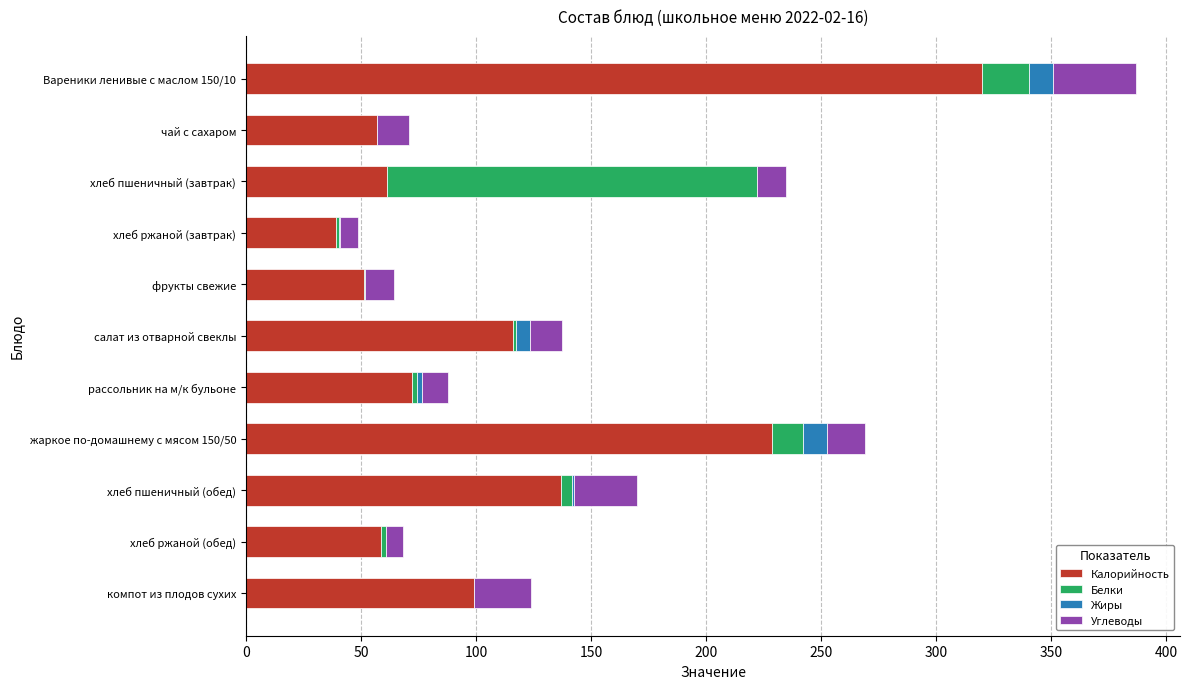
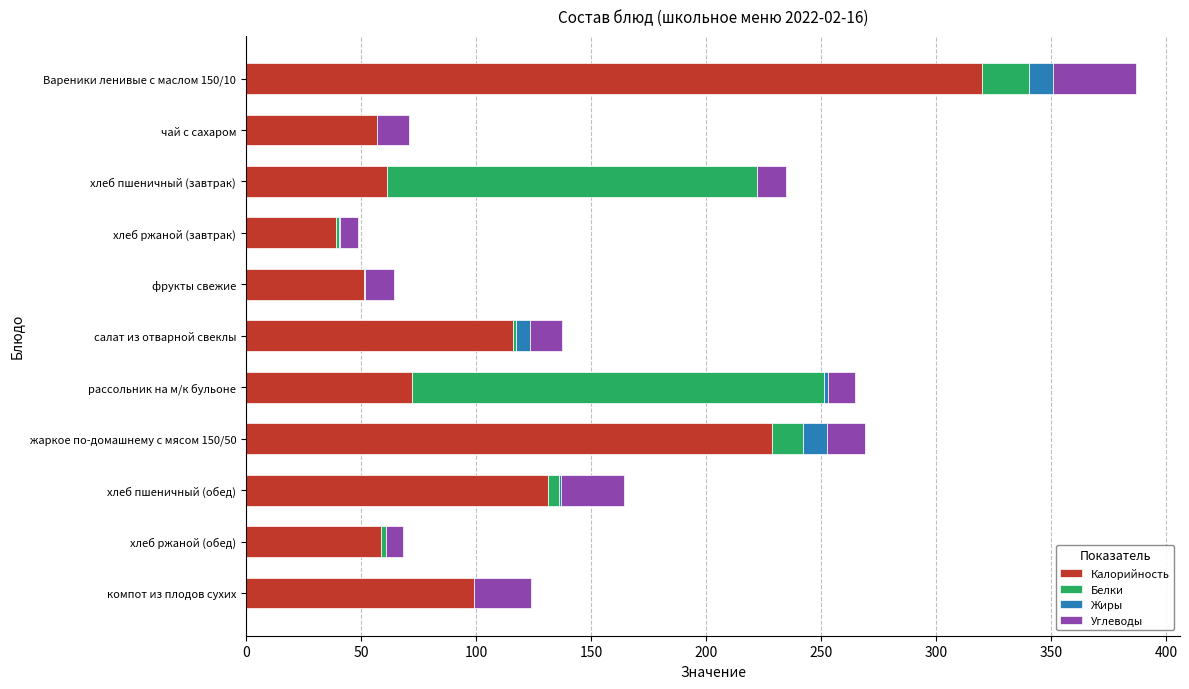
  {
    "Калорийность": {
      "Вареники ленивые с маслом 150/10": 320,
      "чай с сахаром": 57,
      "хлеб пшеничный (завтрак)": 61,
      "хлеб ржаной (завтрак)": 39,
      "фрукты свежие": 51,
      "салат из отварной свеклы": 116,
      "рассольник на м/к бульоне": 72,
      "жаркое по-домашнему с мясом 150/50": 229,
-     "хлеб пшеничный (обед)": 137,
+     "хлеб пшеничный (обед)": 132,
      "хлеб ржаной (обед)": 59,
      "компот из плодов сухих": 99
    },
    "Белки": {
      "Вареники ленивые с маслом 150/10": 20,
      "хлеб пшеничный (завтрак)": 161,
      "хлеб ржаной (завтрак)": 1,
      "салат из отварной свеклы": 1,
-     "рассольник на м/к бульоне": 2,
+     "рассольник на м/к бульоне": 179,
      "жаркое по-домашнему с мясом 150/50": 14,
      "хлеб пшеничный (обед)": 5,
      "хлеб ржаной (обед)": 2
    },
    "Жиры": {
      "Вареники ленивые с маслом 150/10": 11,
      "чай с сахаром": 0,
      "фрукты свежие": 0,
      "салат из отварной свеклы": 6,
      "рассольник на м/к бульоне": 2,
      "жаркое по-домашнему с мясом 150/50": 11,
      "компот из плодов сухих": 0
    },
    "Углеводы": {
      "Вареники ленивые с маслом 150/10": 36,
      "чай с сахаром": 14,
      "хлеб пшеничный (завтрак)": 13,
      "хлеб ржаной (завтрак)": 8,
      "фрукты свежие": 12,
      "салат из отварной свеклы": 14,
      "рассольник на м/к бульоне": 12,
      "жаркое по-домашнему с мясом 150/50": 16,
      "хлеб пшеничный (обед)": 28,
      "хлеб ржаной (обед)": 7,
      "компот из плодов сухих": 25
    }
  }
